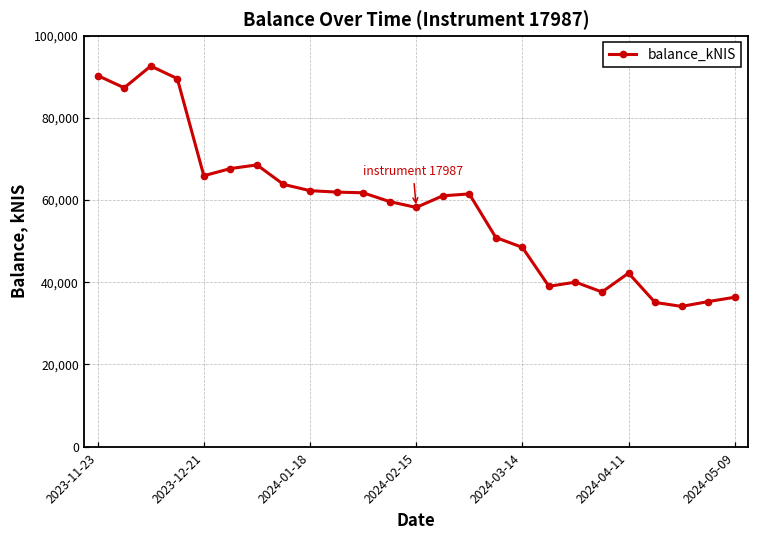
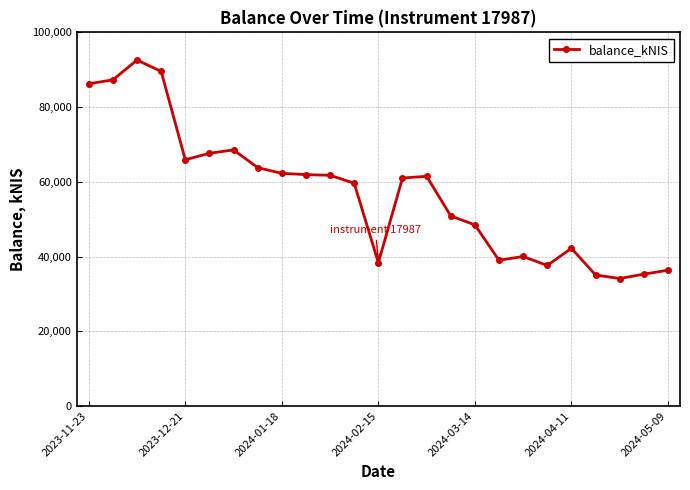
  {
-   "2023-11-23": "90,000",
+   "2023-11-23": "86,000",
    "2023-12-21": "66,000",
    "2024-01-18": "62,000",
-   "2024-02-15": "58,000",
+   "2024-02-15": "38,000",
    "2024-03-14": "48,000",
    "2024-04-11": "42,000",
    "2024-05-09": "36,000"
  }
